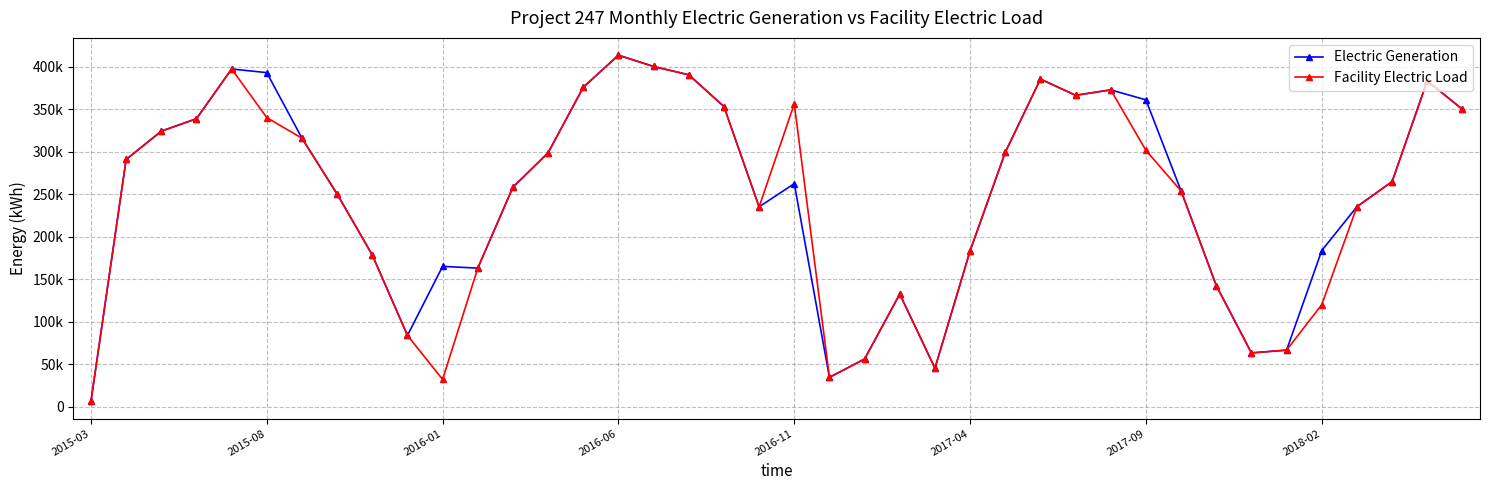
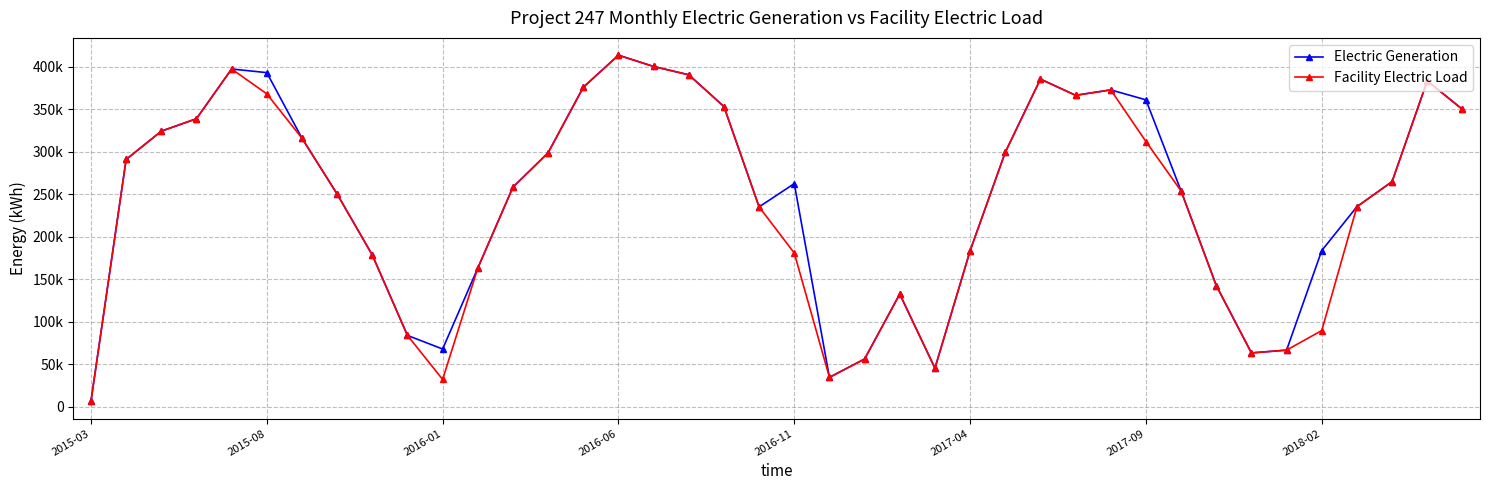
  {
    "Electric Generation": {
      "2015-08": 390000,
-     "2016-01": 170000,
+     "2016-01": 70000,
      "2016-11": 260000,
      "2017-09": 360000,
      "2018-02": 180000
    },
    "Facility Electric Load": {
-     "2015-08": 340000,
+     "2015-08": 370000,
      "2016-01": 30000,
-     "2016-11": 360000,
-     "2017-09": 300000,
-     "2018-02": 120000
+     "2016-11": 180000,
+     "2017-09": 310000,
+     "2018-02": 90000
    }
  }
